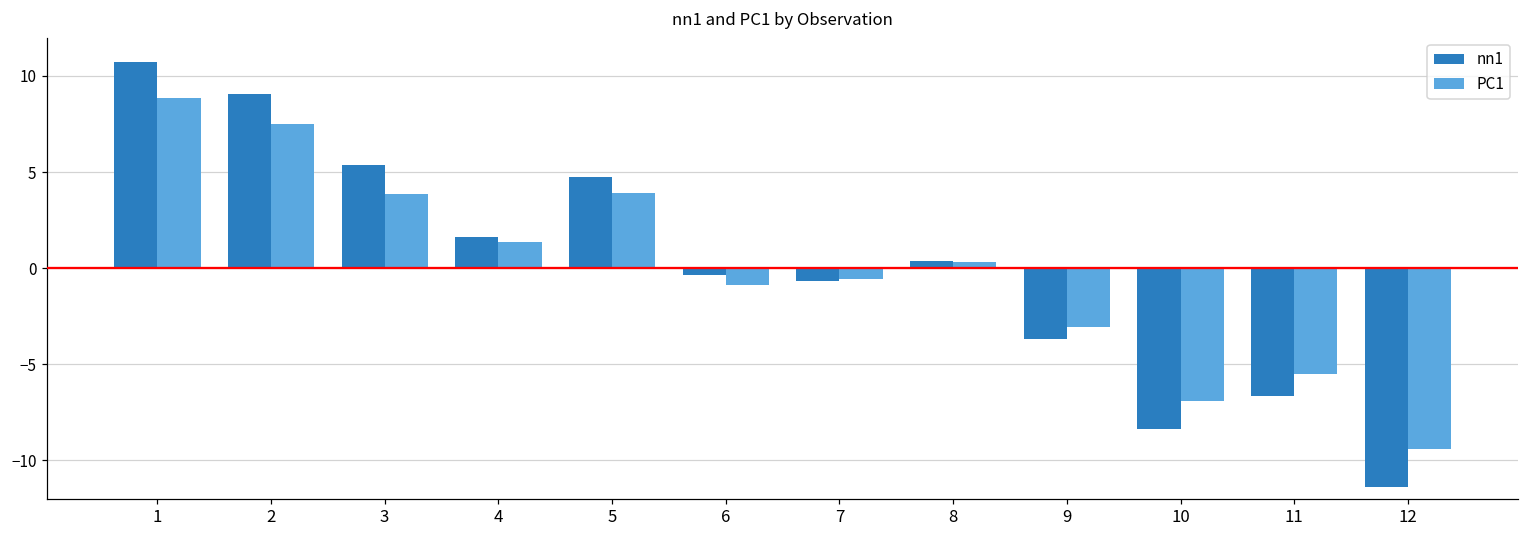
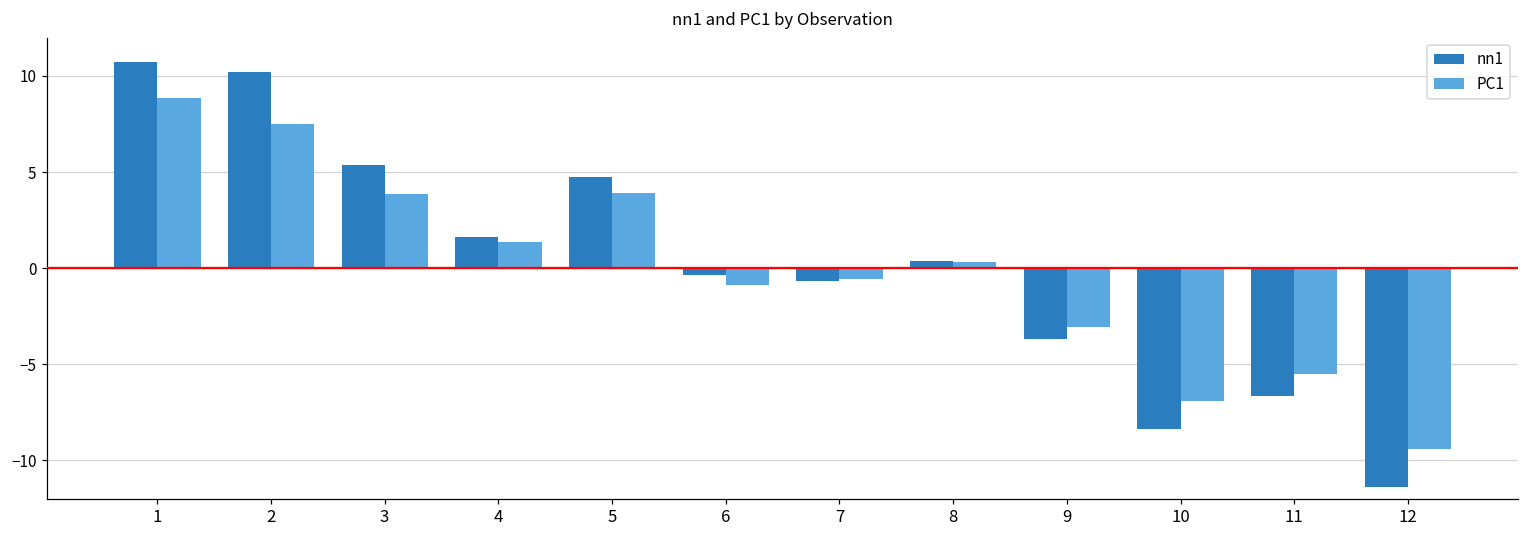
  {
    "nn1": {
      "1": 10.7,
-     "2": 9.1,
+     "2": 10.2,
      "3": 5.4,
      "4": 1.6,
      "5": 4.7,
      "6": -0.4,
      "7": -0.7,
      "8": 0.4,
      "9": -3.7,
      "10": -8.4,
      "11": -6.7,
      "12": -11.4
    },
    "PC1": {
      "1": 8.9,
      "2": 7.5,
      "3": 3.9,
      "4": 1.4,
      "5": 3.9,
      "6": -0.9,
      "7": -0.6,
      "8": 0.3,
      "9": -3.0,
      "10": -6.9,
      "11": -5.5,
      "12": -9.4
    }
  }
